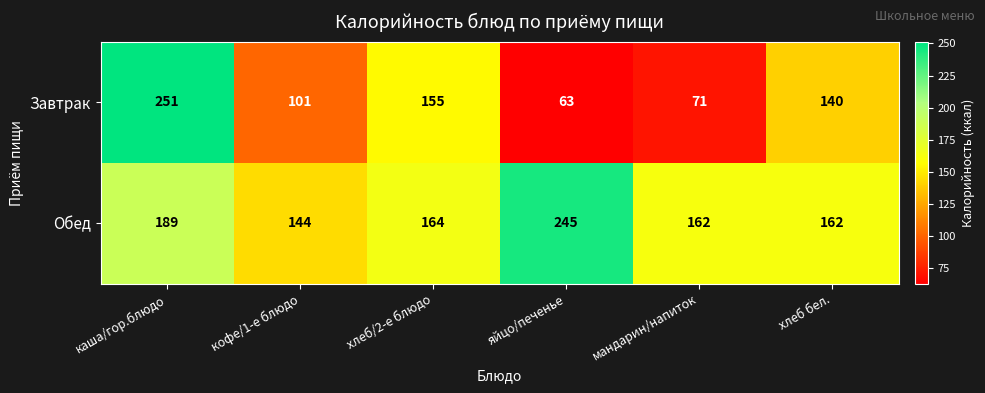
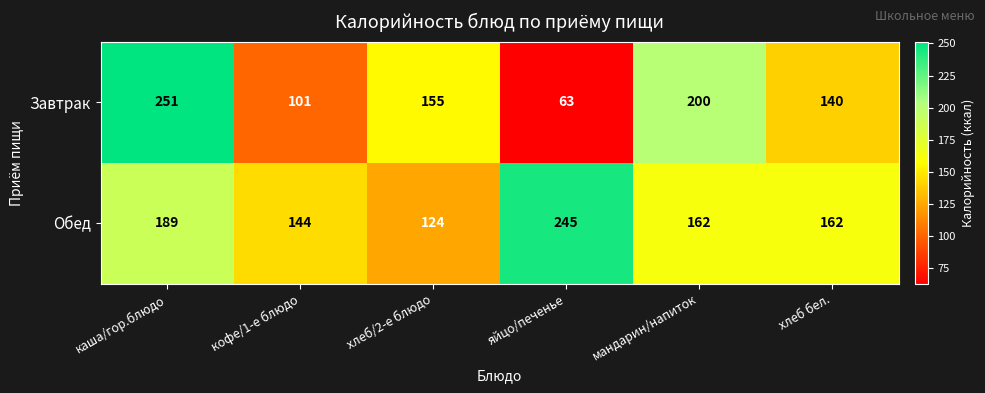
  {
    "Завтрак": {
      "каша/гор.блюдо": 251,
      "кофе/1-е блюдо": 101,
      "хлеб/2-е блюдо": 155,
      "яйцо/печенье": 63,
-     "мандарин/напиток": 71,
+     "мандарин/напиток": 200,
      "хлеб бел.": 140
    },
    "Обед": {
      "каша/гор.блюдо": 189,
      "кофе/1-е блюдо": 144,
-     "хлеб/2-е блюдо": 164,
+     "хлеб/2-е блюдо": 124,
      "яйцо/печенье": 245,
      "мандарин/напиток": 162,
      "хлеб бел.": 162
    }
  }
